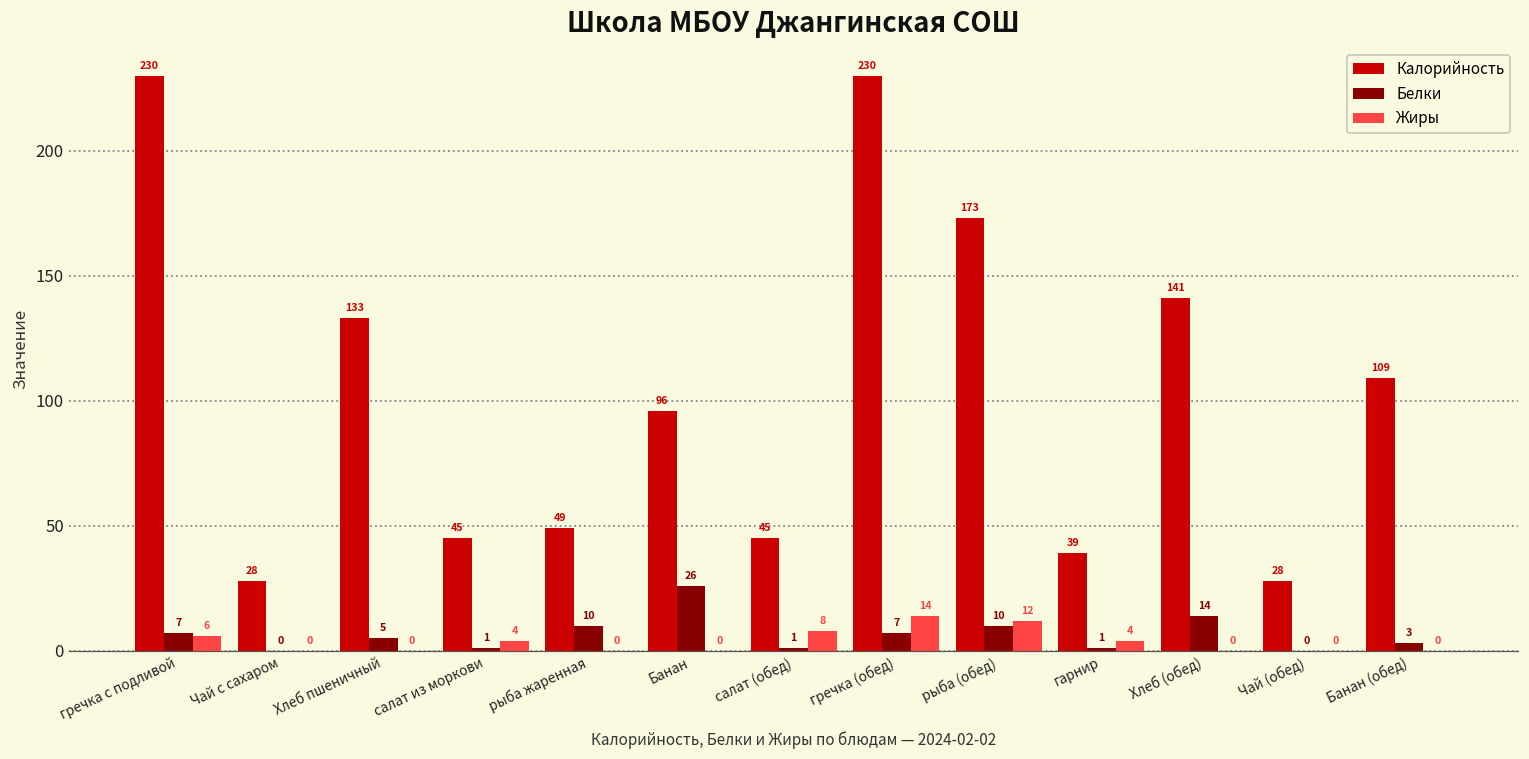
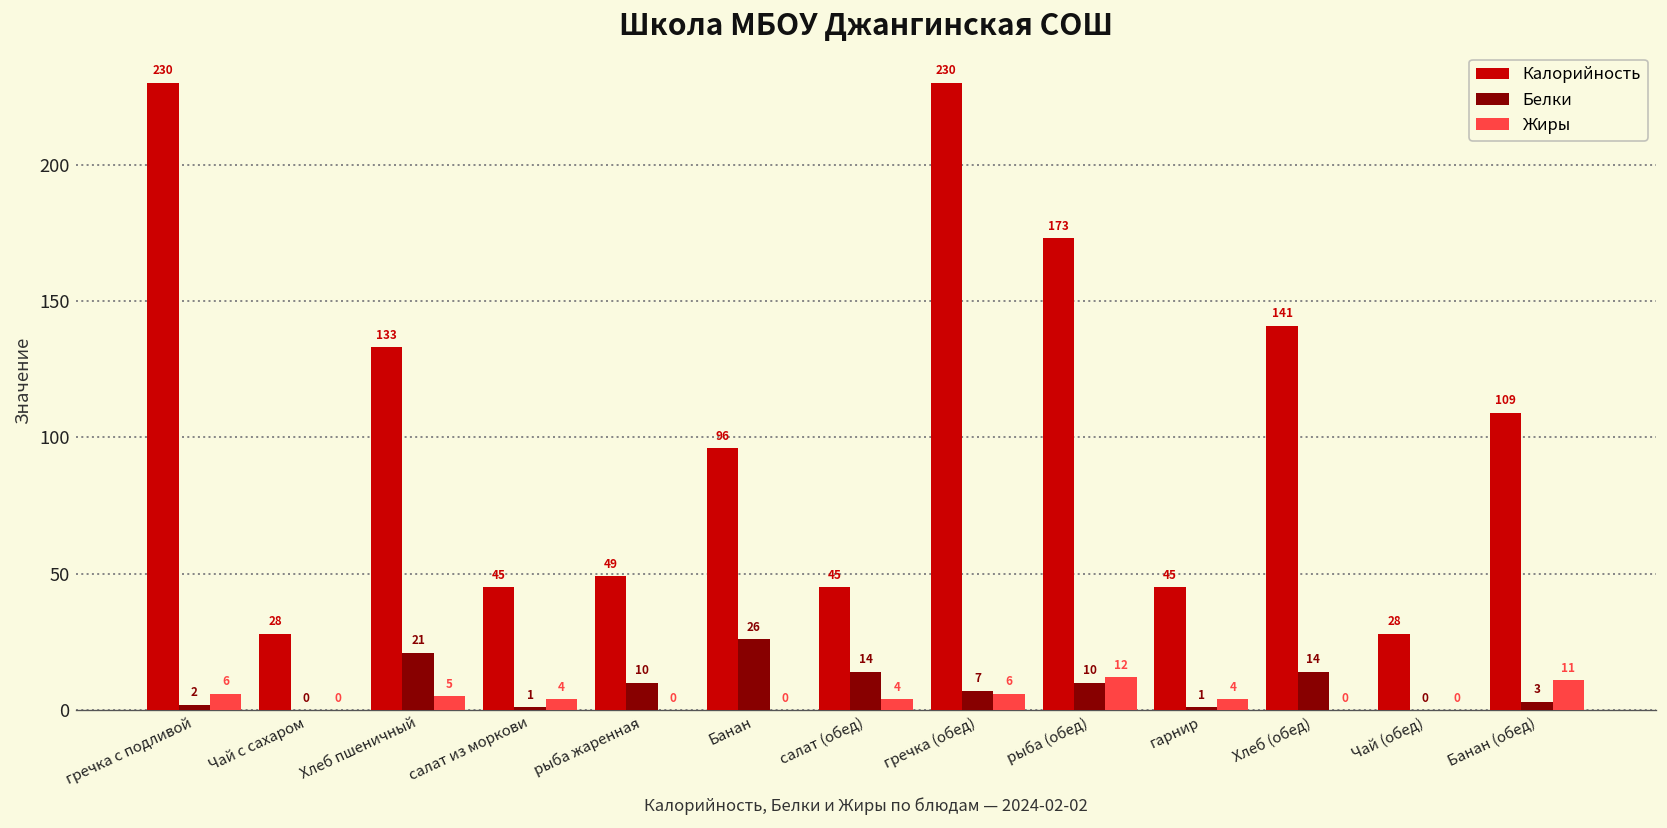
  {
    "Калорийность": {
      "гречка с подливой": 230,
      "Чай с сахаром": 28,
      "Хлеб пшеничный": 133,
      "салат из моркови": 45,
      "рыба жаренная": 49,
      "Банан": 96,
      "салат (обед)": 45,
      "гречка (обед)": 230,
      "рыба (обед)": 173,
-     "гарнир": 39,
+     "гарнир": 45,
      "Хлеб (обед)": 141,
      "Чай (обед)": 28,
      "Банан (обед)": 109
    },
    "Белки": {
-     "гречка с подливой": 7,
+     "гречка с подливой": 2,
      "Чай с сахаром": 0,
-     "Хлеб пшеничный": 5,
+     "Хлеб пшеничный": 21,
      "салат из моркови": 1,
      "рыба жаренная": 10,
      "Банан": 26,
-     "салат (обед)": 1,
+     "салат (обед)": 14,
      "гречка (обед)": 7,
      "рыба (обед)": 10,
      "гарнир": 1,
      "Хлеб (обед)": 14,
      "Чай (обед)": 0,
      "Банан (обед)": 3
    },
    "Жиры": {
      "гречка с подливой": 6,
      "Чай с сахаром": 0,
-     "Хлеб пшеничный": 0,
+     "Хлеб пшеничный": 5,
      "салат из моркови": 4,
      "рыба жаренная": 0,
      "Банан": 0,
-     "салат (обед)": 8,
-     "гречка (обед)": 14,
+     "салат (обед)": 4,
+     "гречка (обед)": 6,
      "рыба (обед)": 12,
      "гарнир": 4,
      "Хлеб (обед)": 0,
      "Чай (обед)": 0,
-     "Банан (обед)": 0
+     "Банан (обед)": 11
    }
  }
